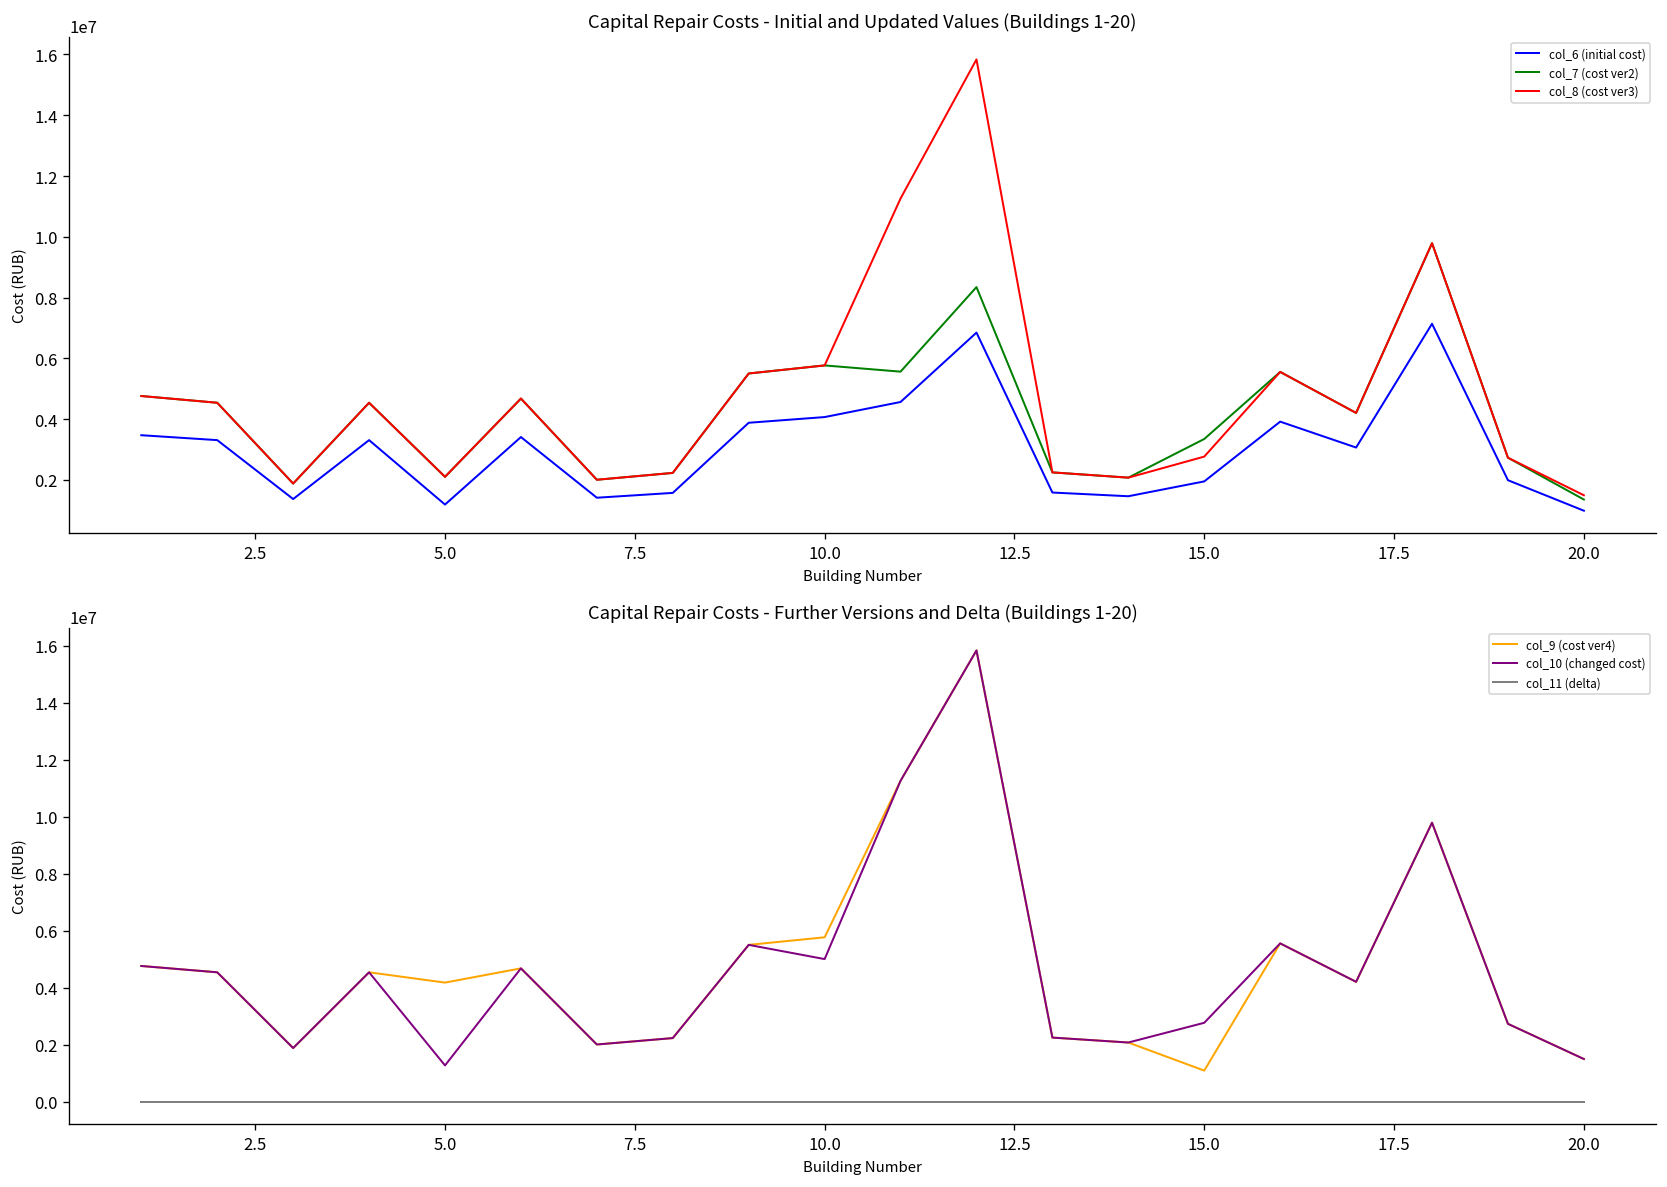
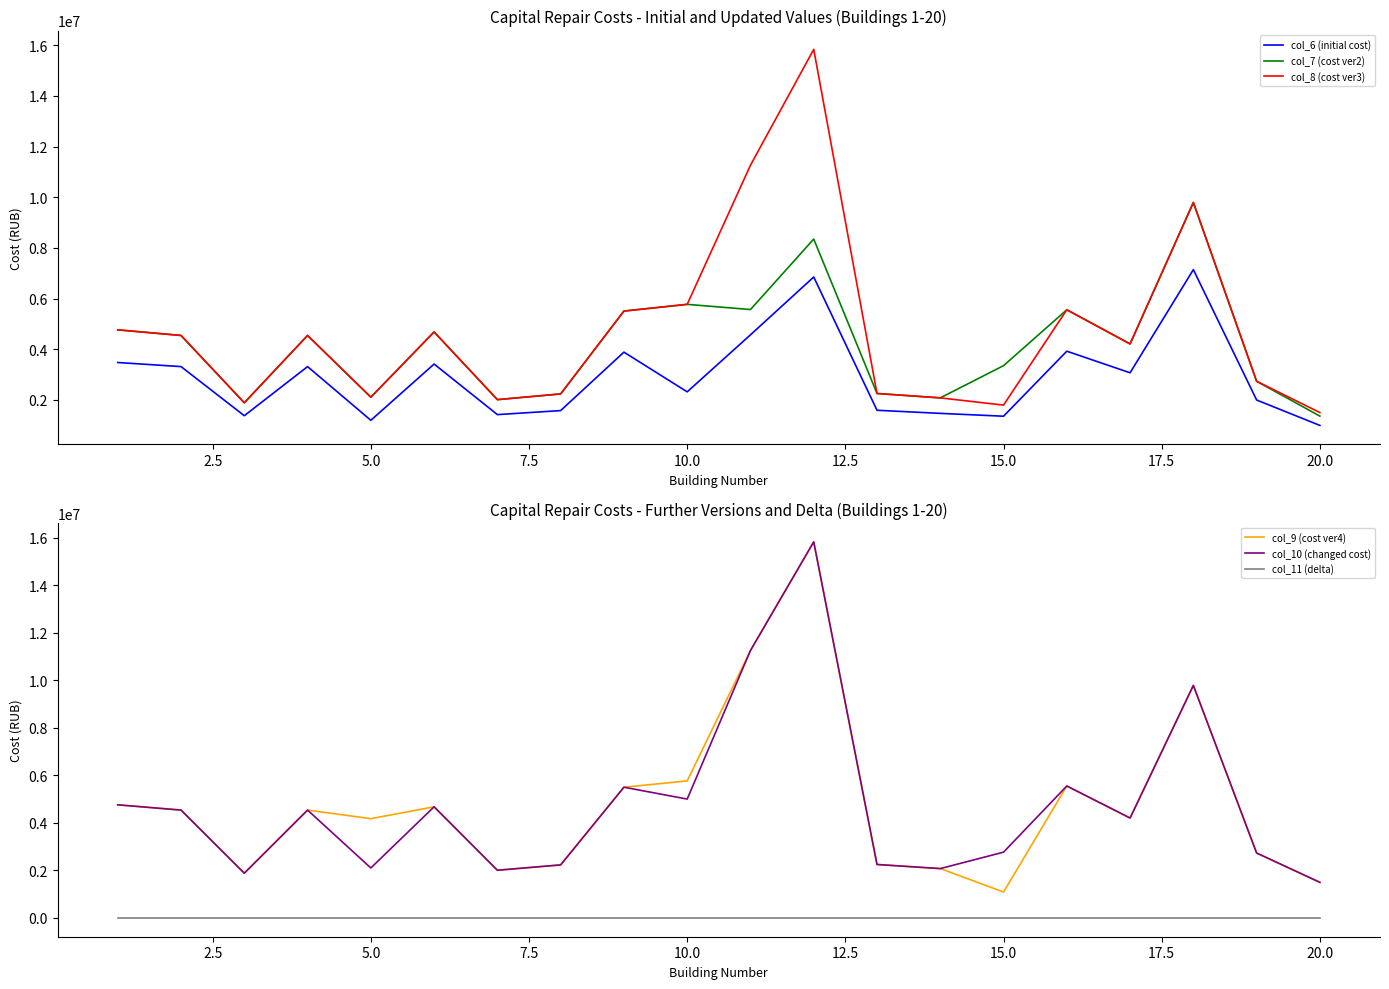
  {
    "Capital Repair Costs - Initial and Updated Values (Buildings 1-20)": {
      "col_6 (initial cost)": {
        "5.0": 1200000,
-       "10.0": 4100000,
-       "15.0": 2000000,
+       "10.0": 2300000,
+       "15.0": 1400000,
        "20.0": 1000000
      },
      "col_7 (cost ver2)": {
        "15.0": 3300000,
        "20.0": 1400000
      },
      "col_8 (cost ver3)": {
-       "15.0": 2800000,
+       "15.0": 1800000,
        "20.0": 1500000
      }
    },
    "Capital Repair Costs - Further Versions and Delta (Buildings 1-20)": {
      "col_9 (cost ver4)": {
        "5.0": 4200000,
        "10.0": 5800000,
        "15.0": 1100000
      },
      "col_10 (changed cost)": {
-       "5.0": 1300000,
+       "5.0": 2100000,
        "10.0": 5000000,
        "15.0": 2800000
      },
      "col_11 (delta)": {
        "5.0": 0,
        "10.0": 0,
        "15.0": 0,
        "20.0": 0
      }
    }
  }
